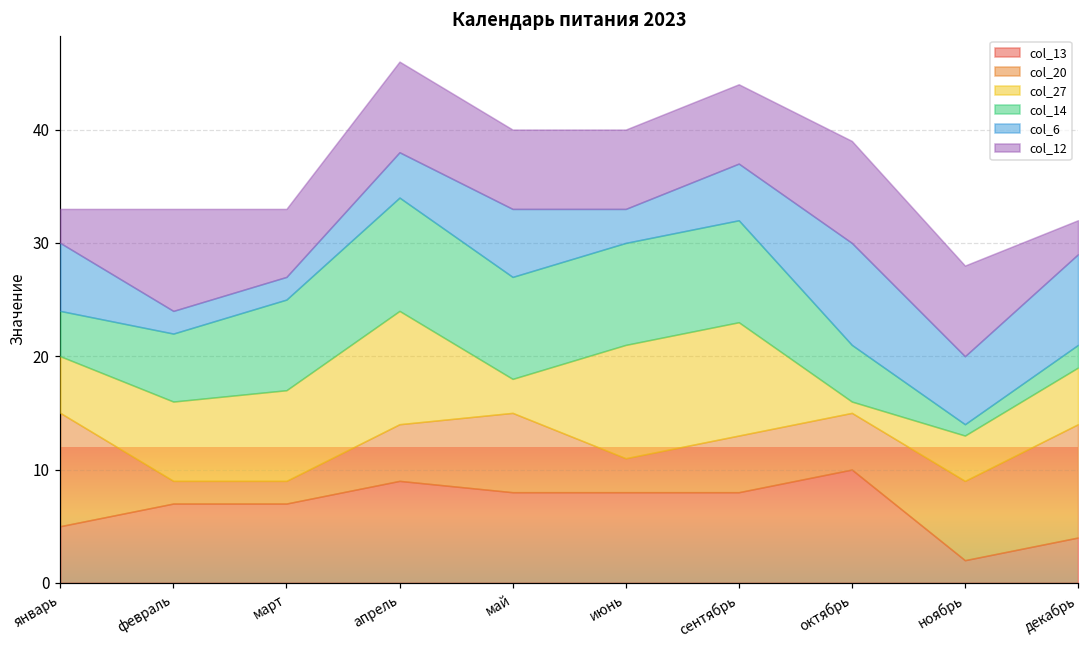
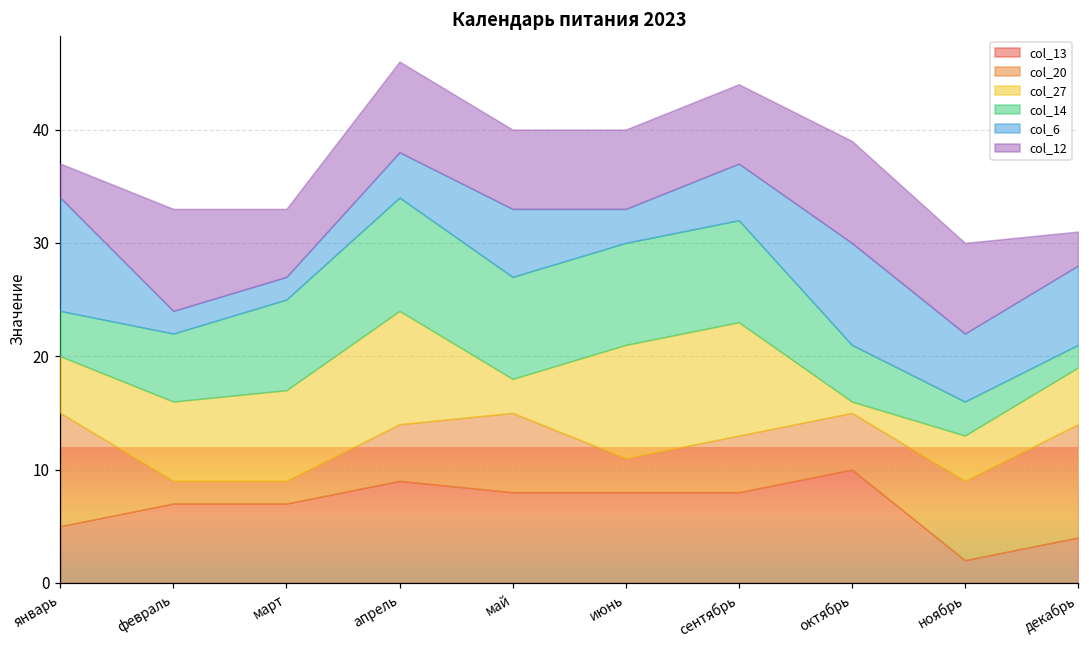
  {
    "col_14": {
      "январь": 4,
      "февраль": 6,
      "март": 8,
      "апрель": 10,
      "май": 9,
      "июнь": 9,
      "сентябрь": 9,
      "октябрь": 5,
-     "ноябрь": 1,
+     "ноябрь": 3,
      "декабрь": 2
    },
    "col_6": {
-     "январь": 6,
+     "январь": 10,
      "февраль": 2,
      "март": 2,
      "апрель": 4,
      "май": 6,
      "июнь": 3,
      "сентябрь": 5,
      "октябрь": 9,
      "ноябрь": 6,
-     "декабрь": 8
+     "декабрь": 7
    },
    "col_12": {
      "январь": 3,
      "февраль": 9,
      "март": 6,
      "апрель": 8,
      "май": 7,
      "июнь": 7,
      "сентябрь": 7,
      "октябрь": 9,
      "ноябрь": 8,
      "декабрь": 3
    }
  }
